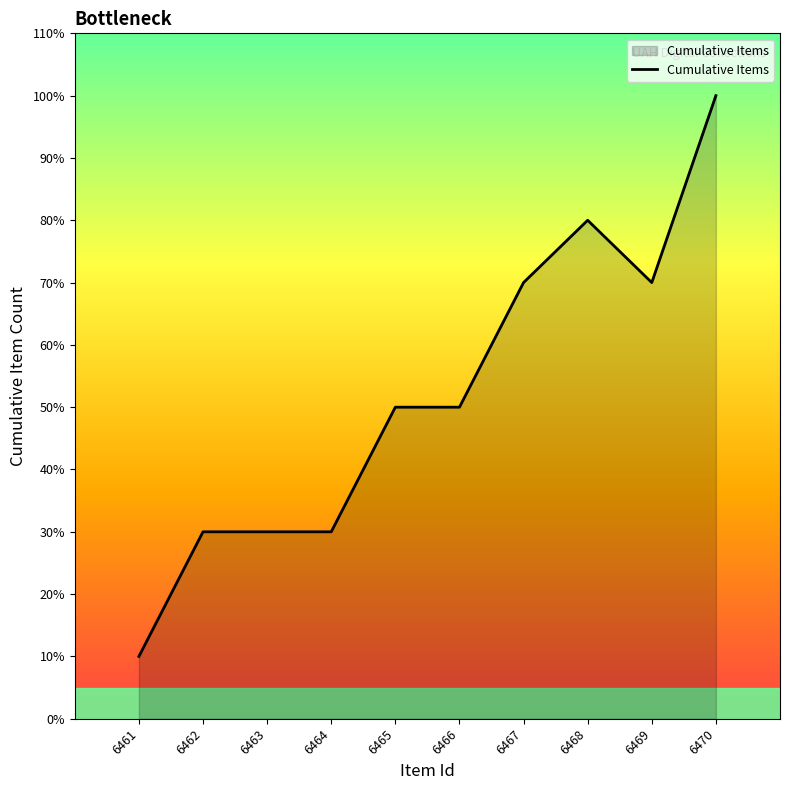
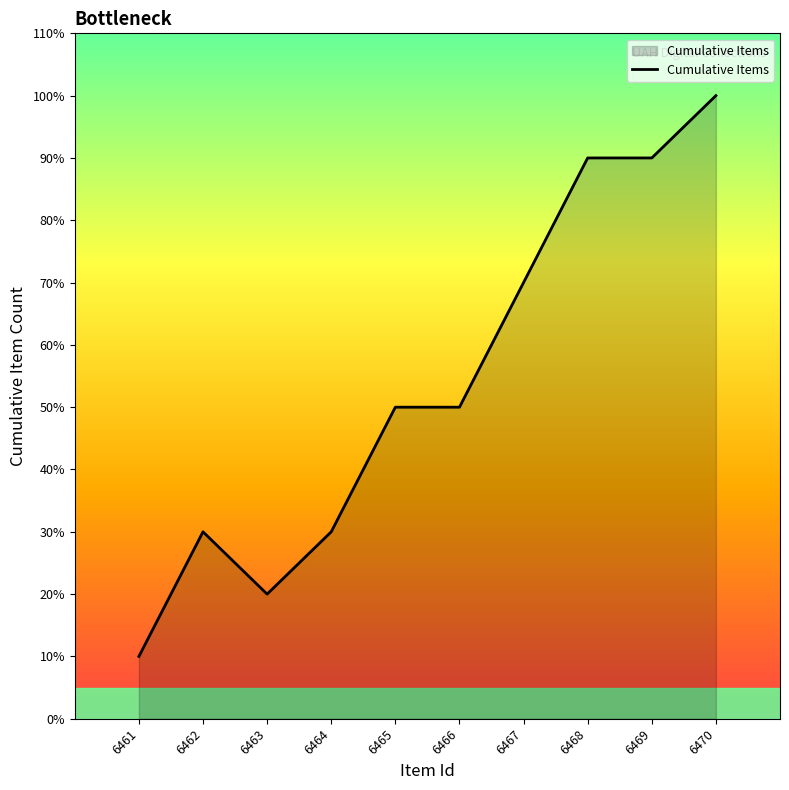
  {
    "6461": "10%",
    "6462": "30%",
-   "6463": "30%",
+   "6463": "20%",
    "6464": "30%",
    "6465": "50%",
    "6466": "50%",
    "6467": "70%",
-   "6468": "80%",
-   "6469": "70%",
+   "6468": "90%",
+   "6469": "90%",
    "6470": "100%"
  }
